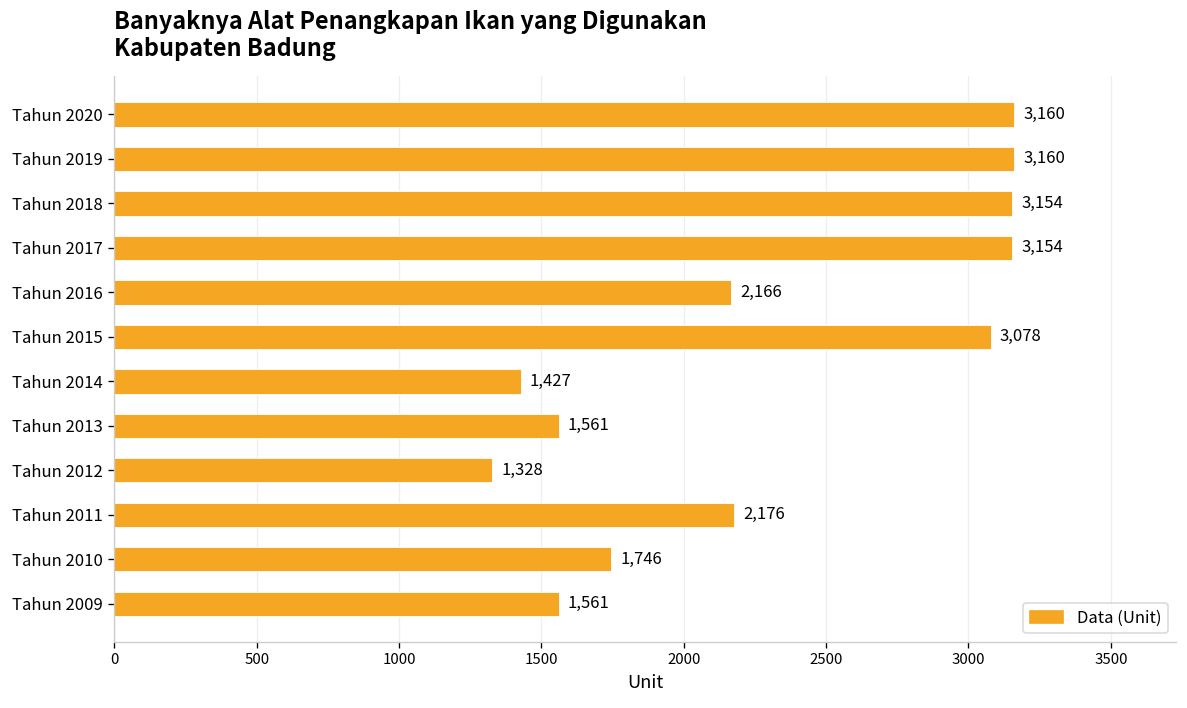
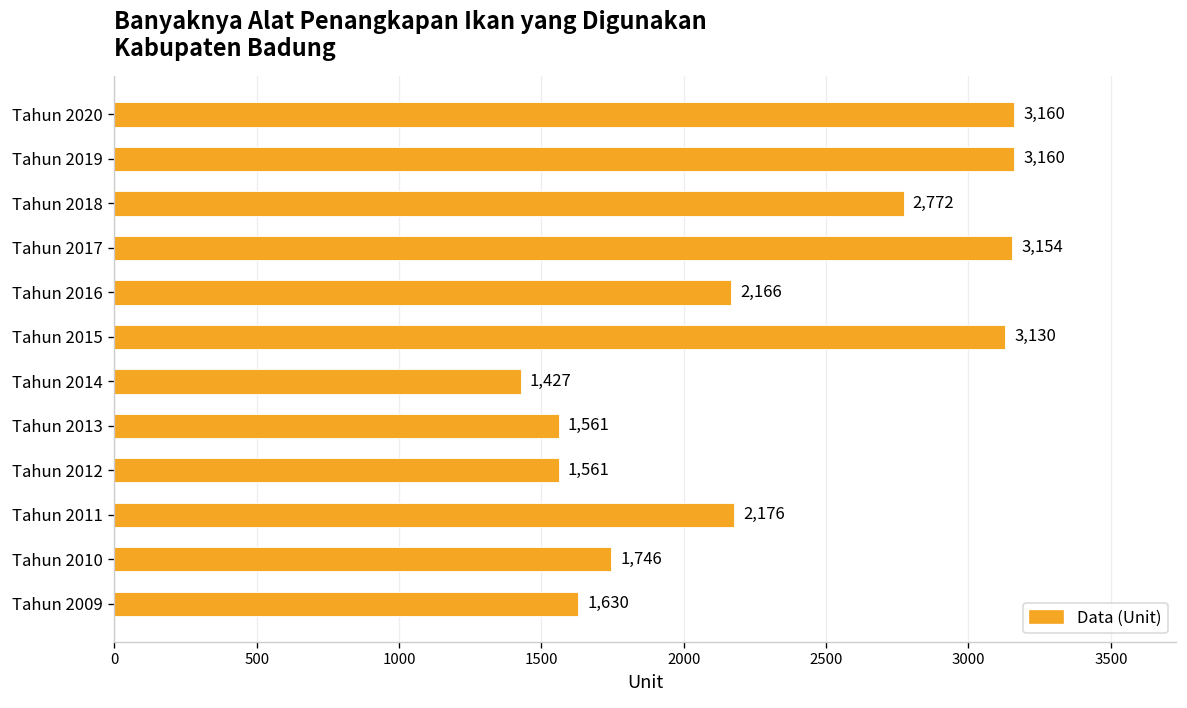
  {
    "Tahun 2020": "3,160",
    "Tahun 2019": "3,160",
-   "Tahun 2018": "3,154",
+   "Tahun 2018": "2,772",
    "Tahun 2017": "3,154",
    "Tahun 2016": "2,166",
-   "Tahun 2015": "3,078",
+   "Tahun 2015": "3,130",
    "Tahun 2014": "1,427",
    "Tahun 2013": "1,561",
-   "Tahun 2012": "1,328",
+   "Tahun 2012": "1,561",
    "Tahun 2011": "2,176",
    "Tahun 2010": "1,746",
-   "Tahun 2009": "1,561"
+   "Tahun 2009": "1,630"
  }
